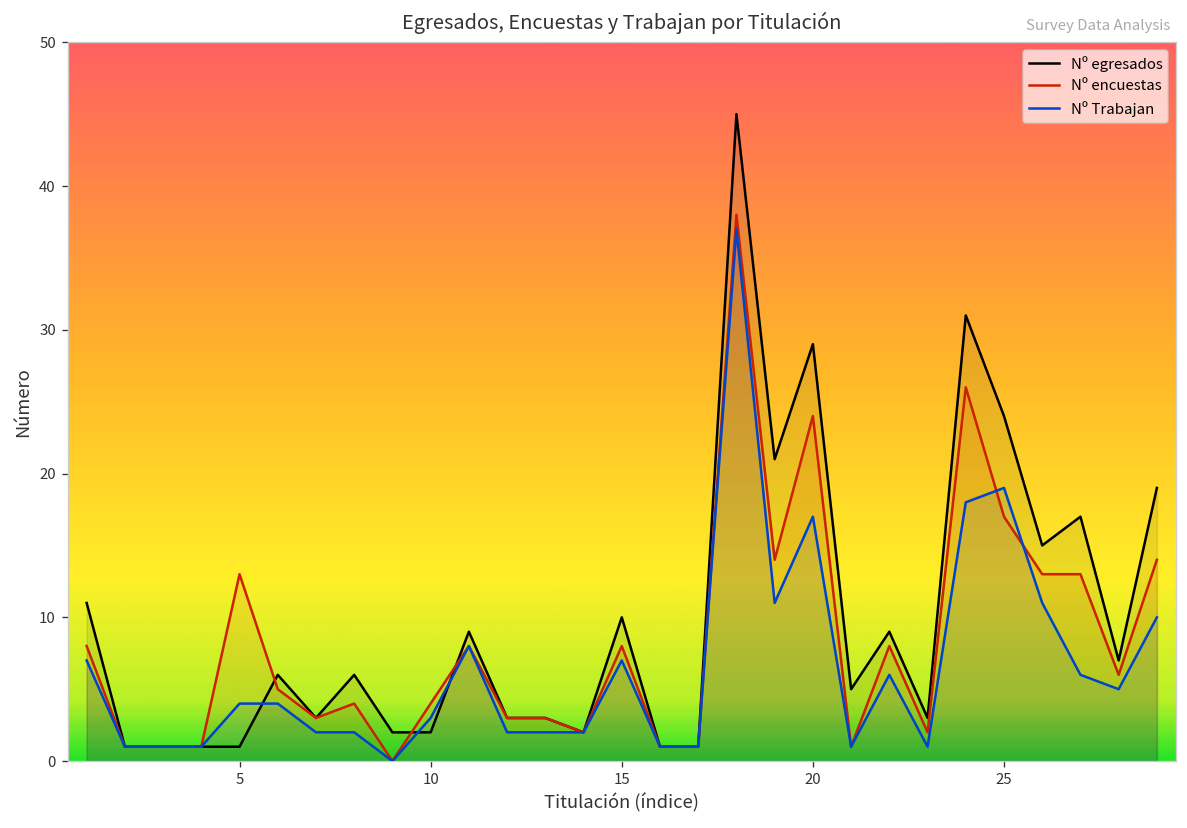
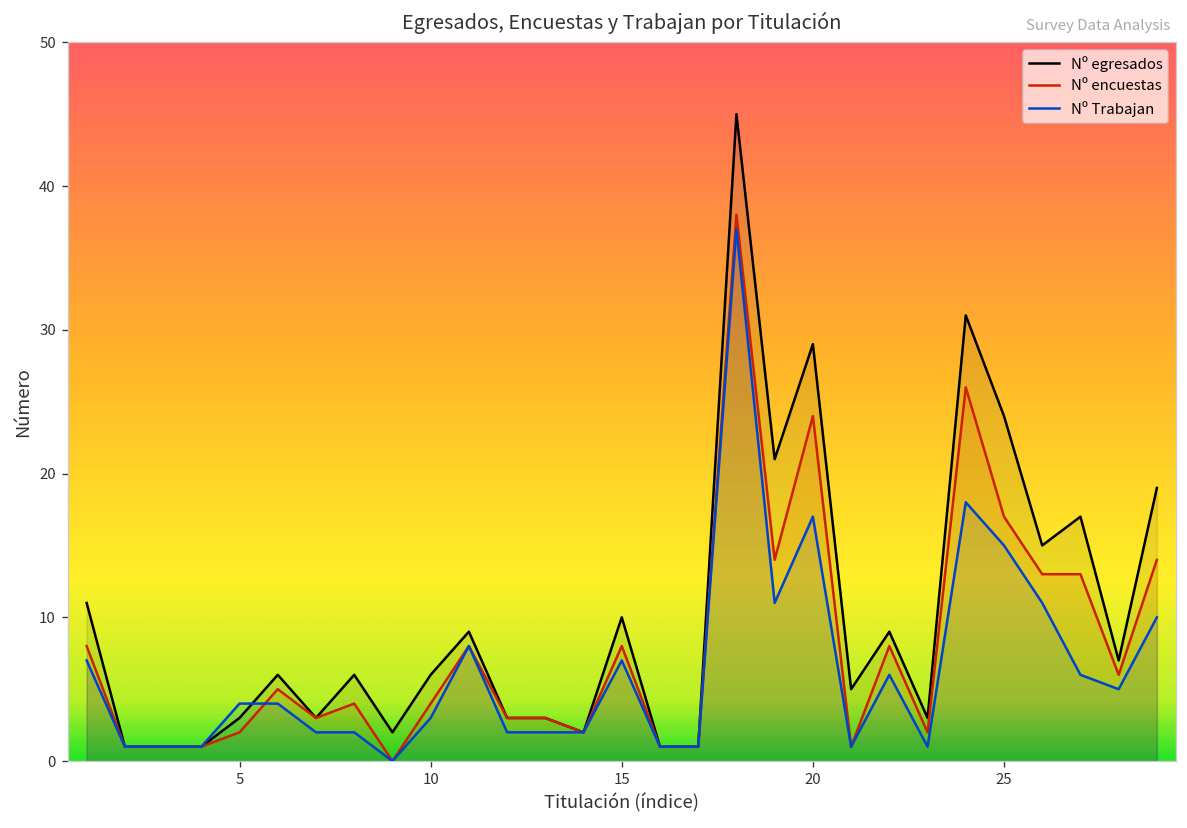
  {
    "Nº egresados": {
-     "5": 1,
-     "10": 2,
+     "5": 3,
+     "10": 6,
      "15": 10,
      "20": 29,
      "25": 24
    },
    "Nº encuestas": {
-     "5": 13,
+     "5": 2,
      "10": 4,
      "15": 8,
      "20": 24,
      "25": 17
    },
    "Nº Trabajan": {
      "5": 4,
      "10": 3,
      "15": 7,
      "20": 17,
-     "25": 19
+     "25": 15
    }
  }
